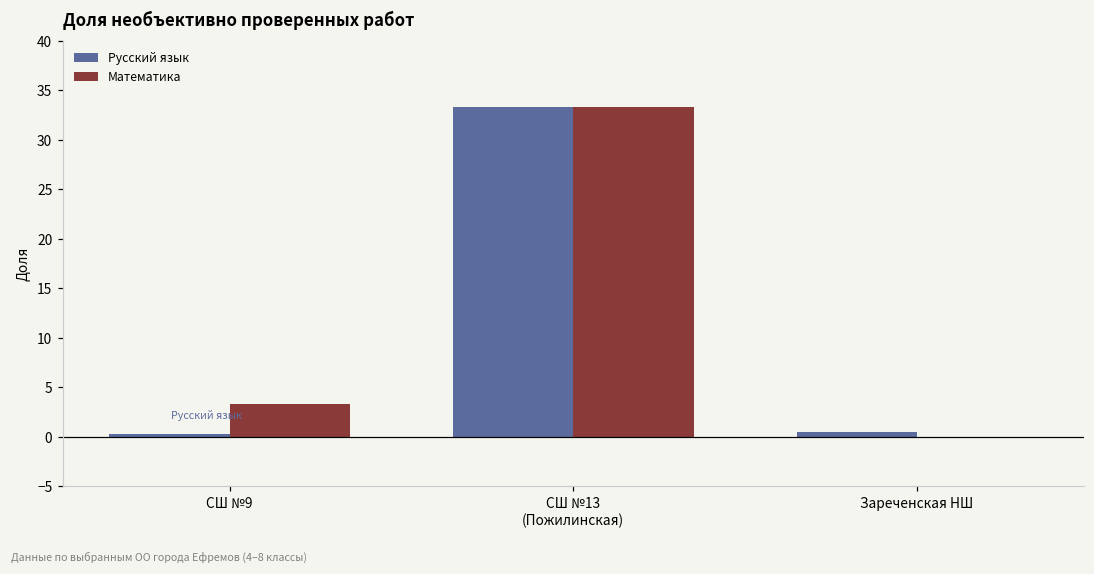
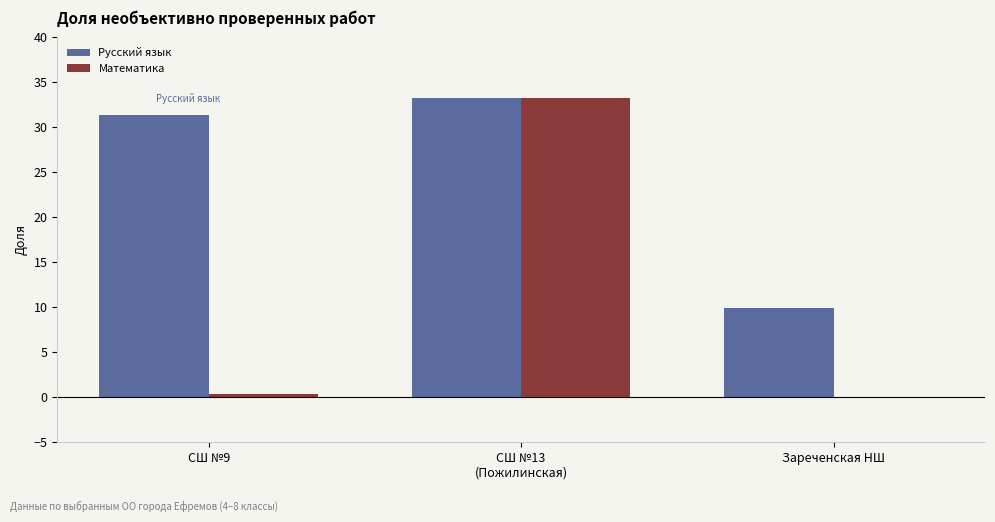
  {
    "Русский язык": {
-     "СШ №9": 0,
+     "СШ №9": 31,
      "СШ №13 (Пожилинская)": 33,
-     "Зареченская НШ": 1
+     "Зареченская НШ": 10
    },
    "Математика": {
-     "СШ №9": 3,
+     "СШ №9": 0,
      "СШ №13 (Пожилинская)": 33,
      "Зареченская НШ": 0
    }
  }
